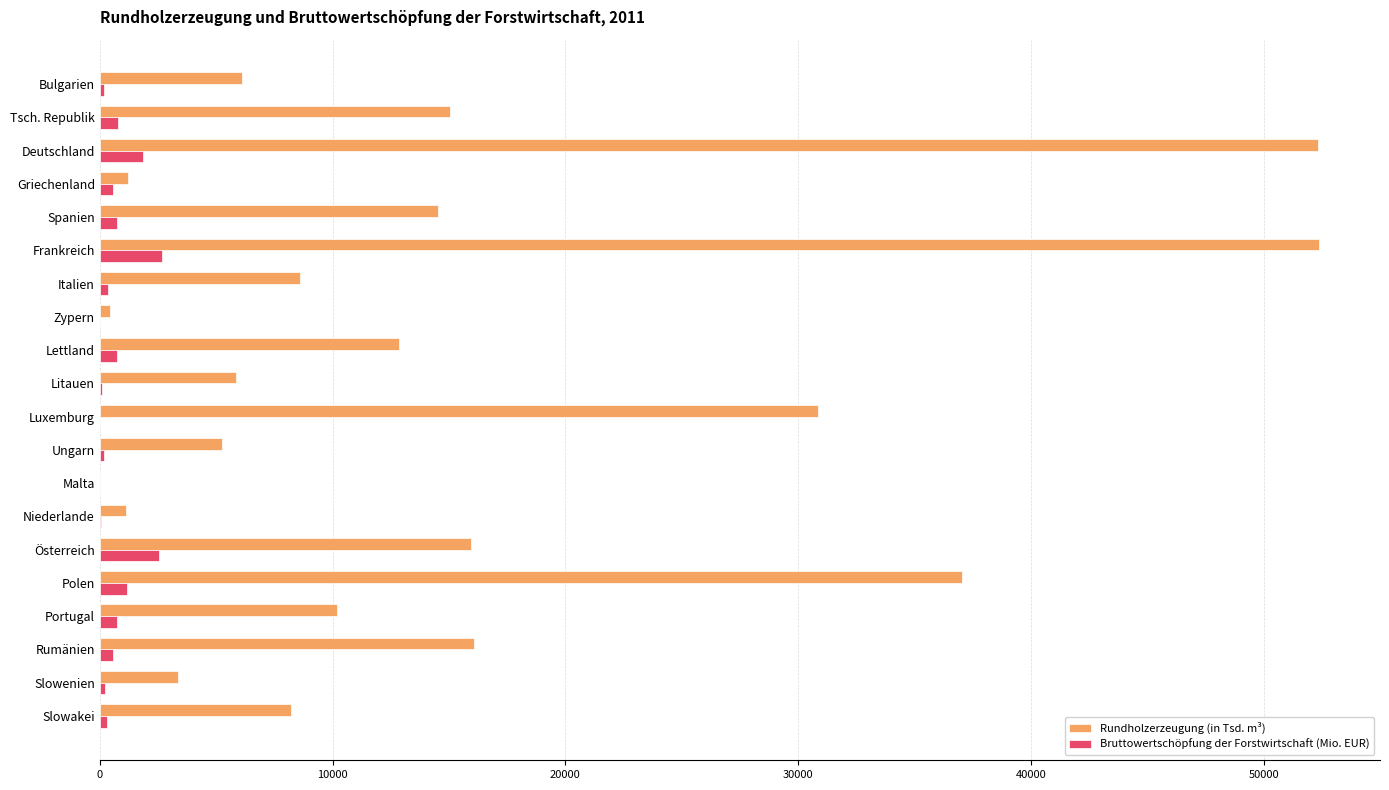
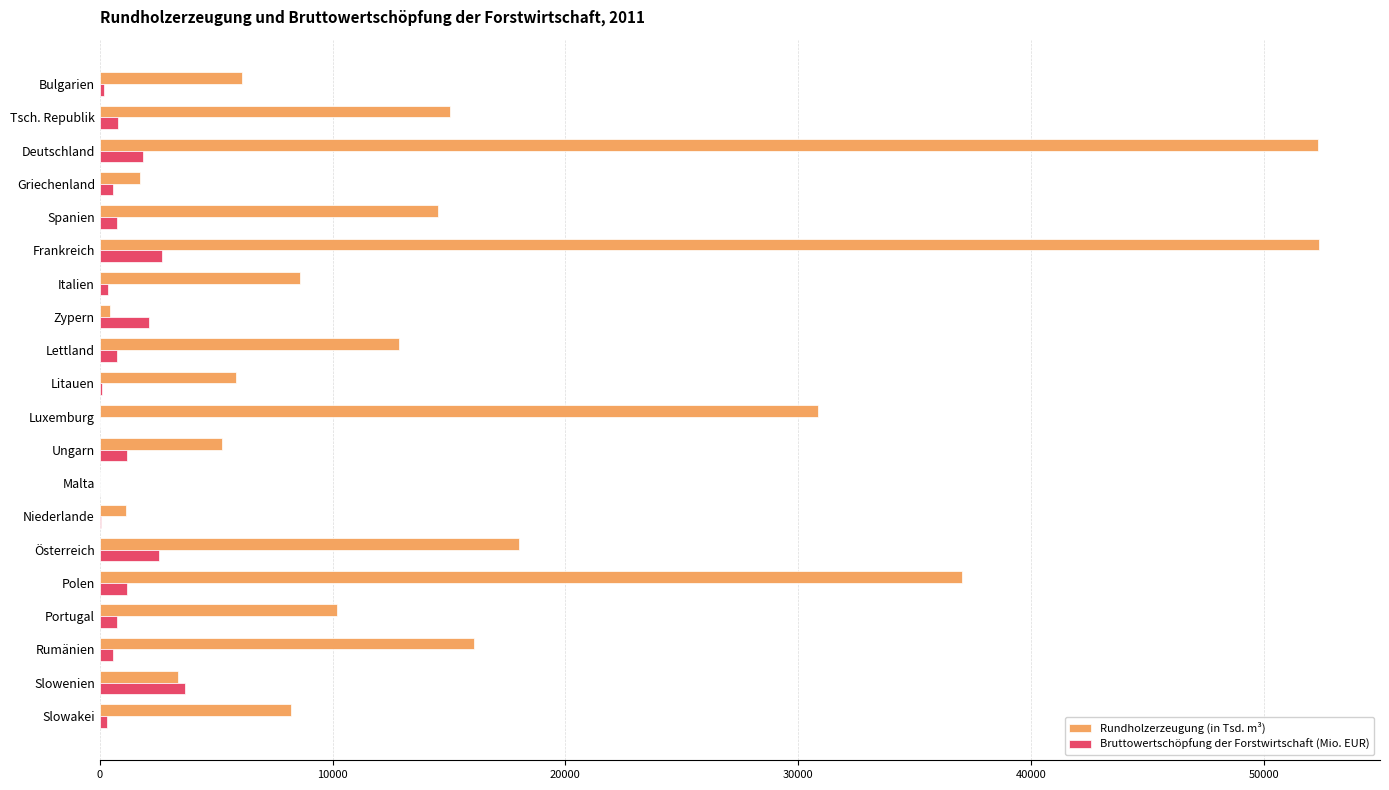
  {
    "Rundholzerzeugung (in Tsd. m³)": {
      "Bulgarien": 6100,
      "Tsch. Republik": 15100,
      "Deutschland": 52300,
-     "Griechenland": 1200,
+     "Griechenland": 1700,
      "Spanien": 14500,
      "Frankreich": 52400,
      "Italien": 8600,
      "Zypern": 500,
      "Lettland": 12800,
      "Litauen": 5900,
      "Luxemburg": 30900,
      "Ungarn": 5200,
      "Malta": 0,
      "Niederlande": 1100,
-     "Österreich": 15900,
+     "Österreich": 18000,
      "Polen": 37000,
      "Portugal": 10200,
      "Rumänien": 16100,
      "Slowenien": 3300,
      "Slowakei": 8200
    },
    "Bruttowertschöpfung der Forstwirtschaft (Mio. EUR)": {
      "Bulgarien": 200,
      "Tsch. Republik": 800,
      "Deutschland": 1900,
      "Griechenland": 600,
      "Spanien": 800,
      "Frankreich": 2700,
      "Italien": 400,
-     "Zypern": 0,
+     "Zypern": 2100,
      "Lettland": 700,
-     "Ungarn": 200,
+     "Ungarn": 1200,
      "Malta": 0,
      "Österreich": 2500,
      "Polen": 1200,
      "Portugal": 700,
      "Rumänien": 600,
-     "Slowenien": 200,
+     "Slowenien": 3700,
      "Slowakei": 300
    }
  }
